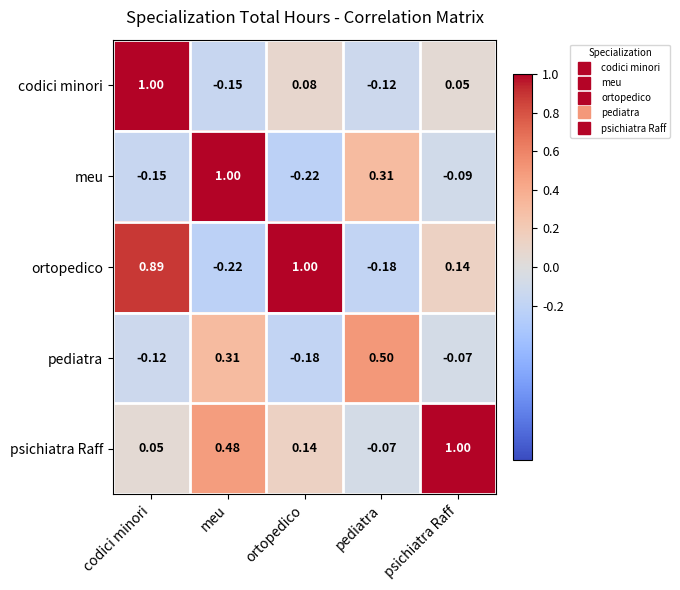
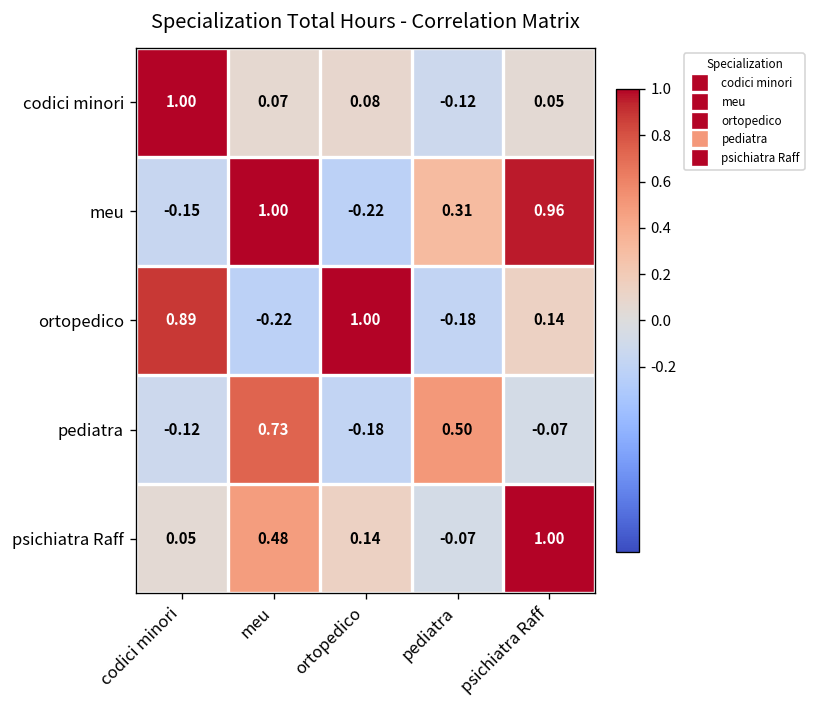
  {
    "codici minori": {
      "codici minori": 1.00,
-     "meu": -0.15,
+     "meu": 0.07,
      "ortopedico": 0.08,
      "pediatra": -0.12,
      "psichiatra Raff": 0.05
    },
    "meu": {
      "codici minori": -0.15,
      "meu": 1.00,
      "ortopedico": -0.22,
      "pediatra": 0.31,
-     "psichiatra Raff": -0.09
+     "psichiatra Raff": 0.96
    },
    "ortopedico": {
      "codici minori": 0.89,
      "meu": -0.22,
      "ortopedico": 1.00,
      "pediatra": -0.18,
      "psichiatra Raff": 0.14
    },
    "pediatra": {
      "codici minori": -0.12,
-     "meu": 0.31,
+     "meu": 0.73,
      "ortopedico": -0.18,
      "pediatra": 0.50,
      "psichiatra Raff": -0.07
    },
    "psichiatra Raff": {
      "codici minori": 0.05,
      "meu": 0.48,
      "ortopedico": 0.14,
      "pediatra": -0.07,
      "psichiatra Raff": 1.00
    }
  }
